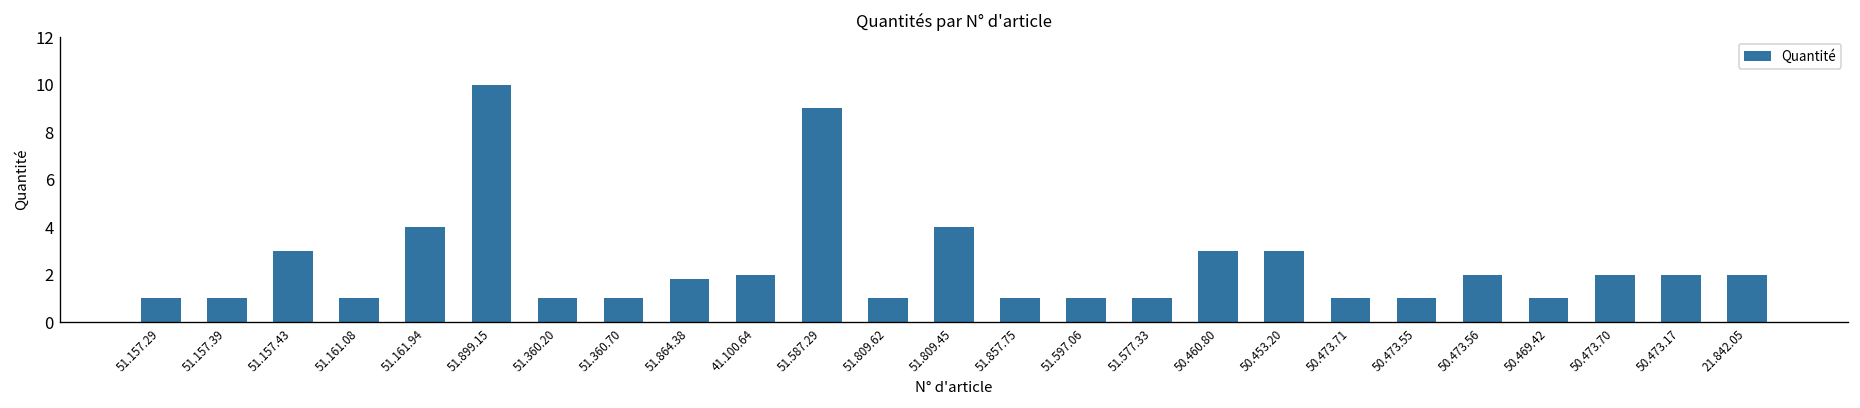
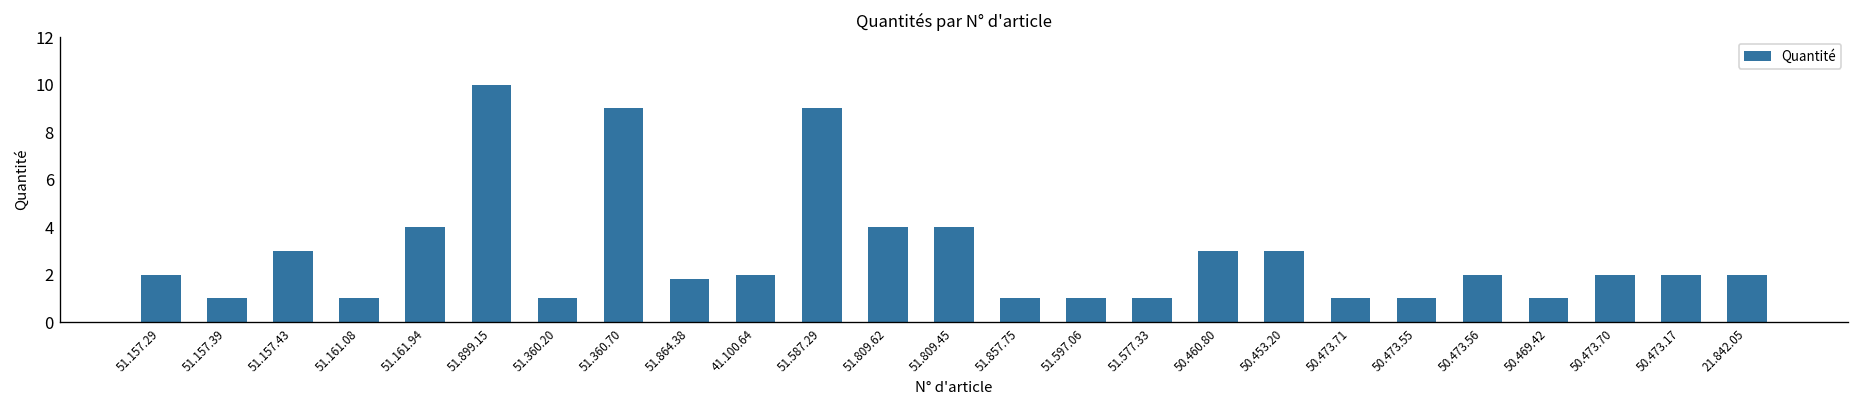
  {
-   "51.157.29": 1,
+   "51.157.29": 2,
    "51.157.39": 1,
    "51.157.43": 3,
    "51.161.08": 1,
    "51.161.94": 4,
    "51.899.15": 10,
    "51.360.20": 1,
-   "51.360.70": 1,
+   "51.360.70": 9,
    "51.864.38": 1.8,
    "41.100.64": 2,
    "51.587.29": 9,
-   "51.809.62": 1,
+   "51.809.62": 4,
    "51.809.45": 4,
    "51.857.75": 1,
    "51.597.06": 1,
    "51.577.33": 1,
    "50.460.80": 3,
    "50.453.20": 3,
    "50.473.71": 1,
    "50.473.55": 1,
    "50.473.56": 2,
    "50.469.42": 1,
    "50.473.70": 2,
    "50.473.17": 2,
    "21.842.05": 2
  }
